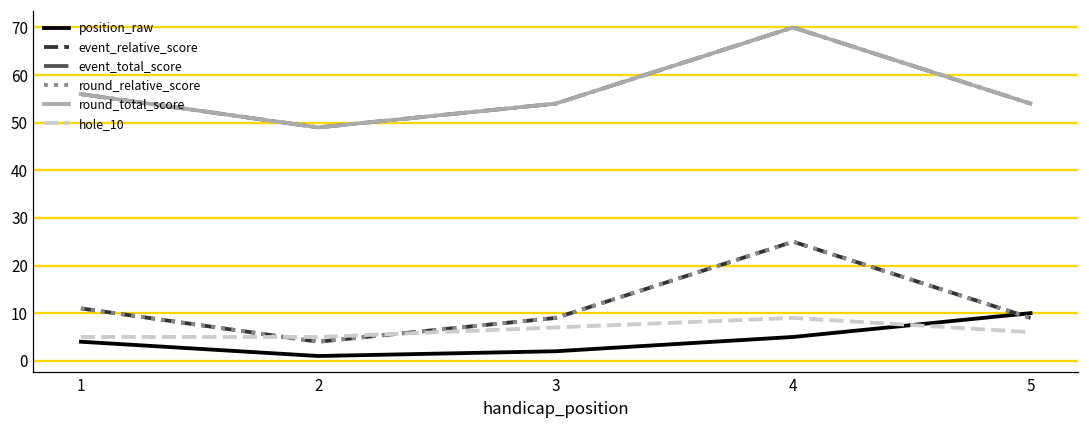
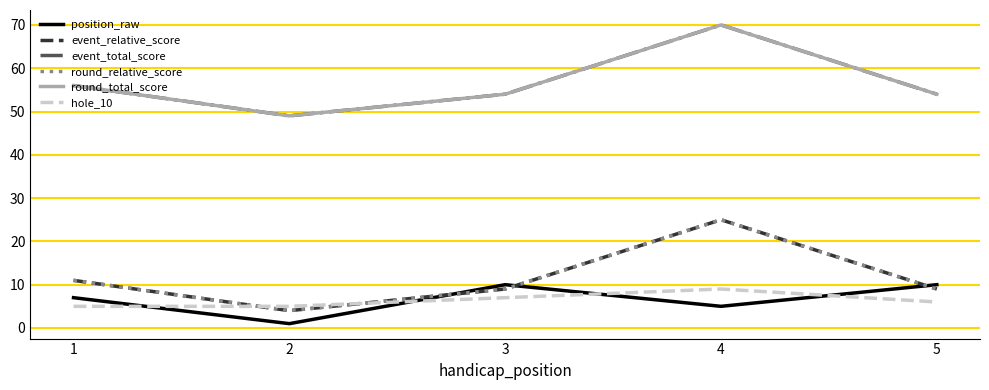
  {
    "position_raw": {
-     "1": 4,
+     "1": 7,
      "2": 1,
-     "3": 2,
+     "3": 10,
      "4": 5,
      "5": 10
    }
  }
